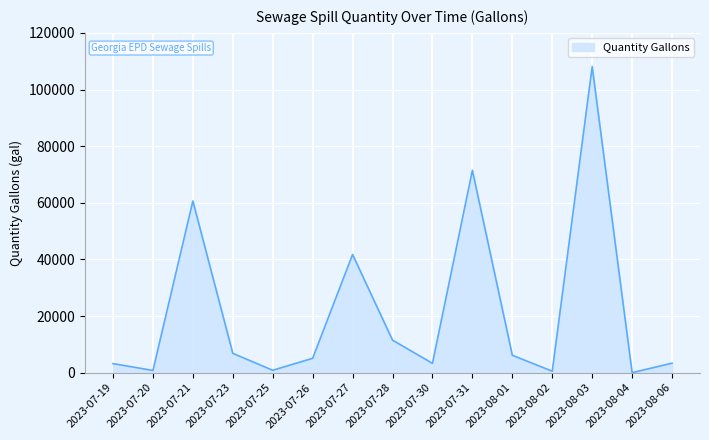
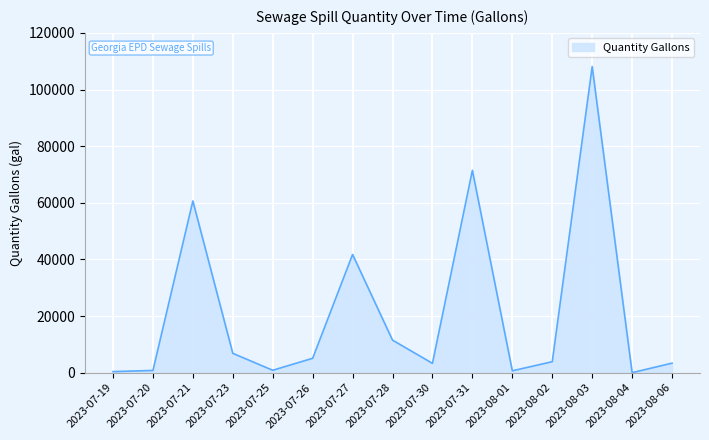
  {
-   "2023-07-19": 3000,
+   "2023-07-19": 0,
    "2023-07-20": 1000,
    "2023-07-21": 61000,
    "2023-07-23": 7000,
    "2023-07-25": 1000,
    "2023-07-26": 5000,
    "2023-07-27": 42000,
    "2023-07-28": 12000,
    "2023-07-30": 3000,
    "2023-07-31": 71000,
-   "2023-08-01": 6000,
-   "2023-08-02": 1000,
+   "2023-08-01": 1000,
+   "2023-08-02": 4000,
    "2023-08-03": 108000,
    "2023-08-04": 0,
    "2023-08-06": 3000
  }
